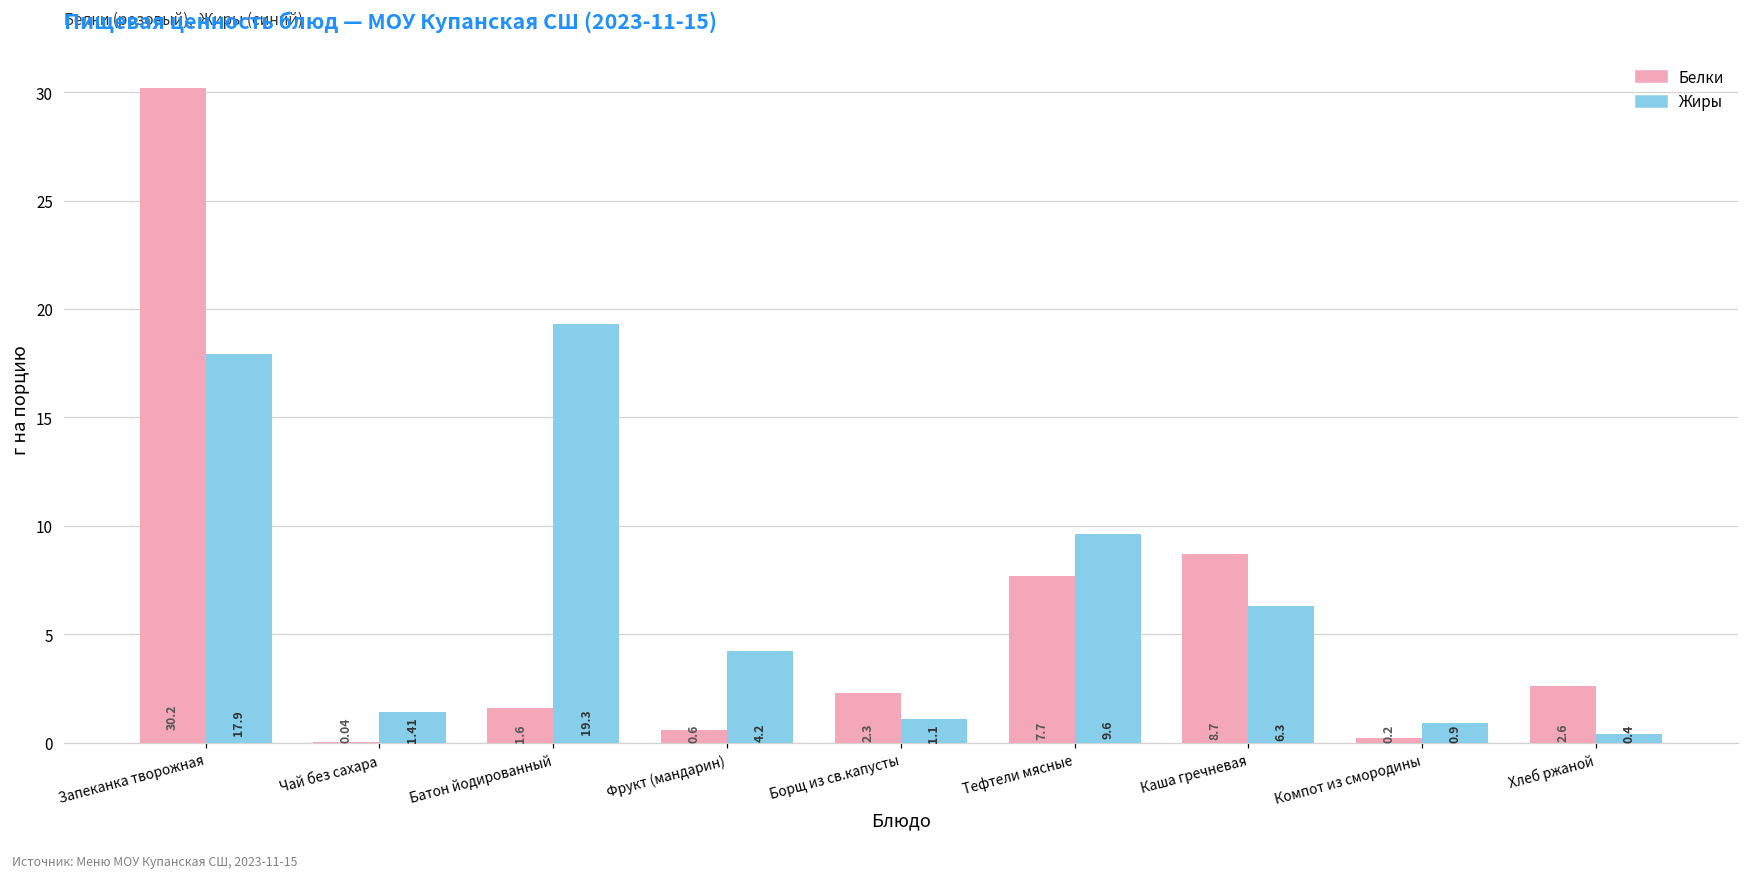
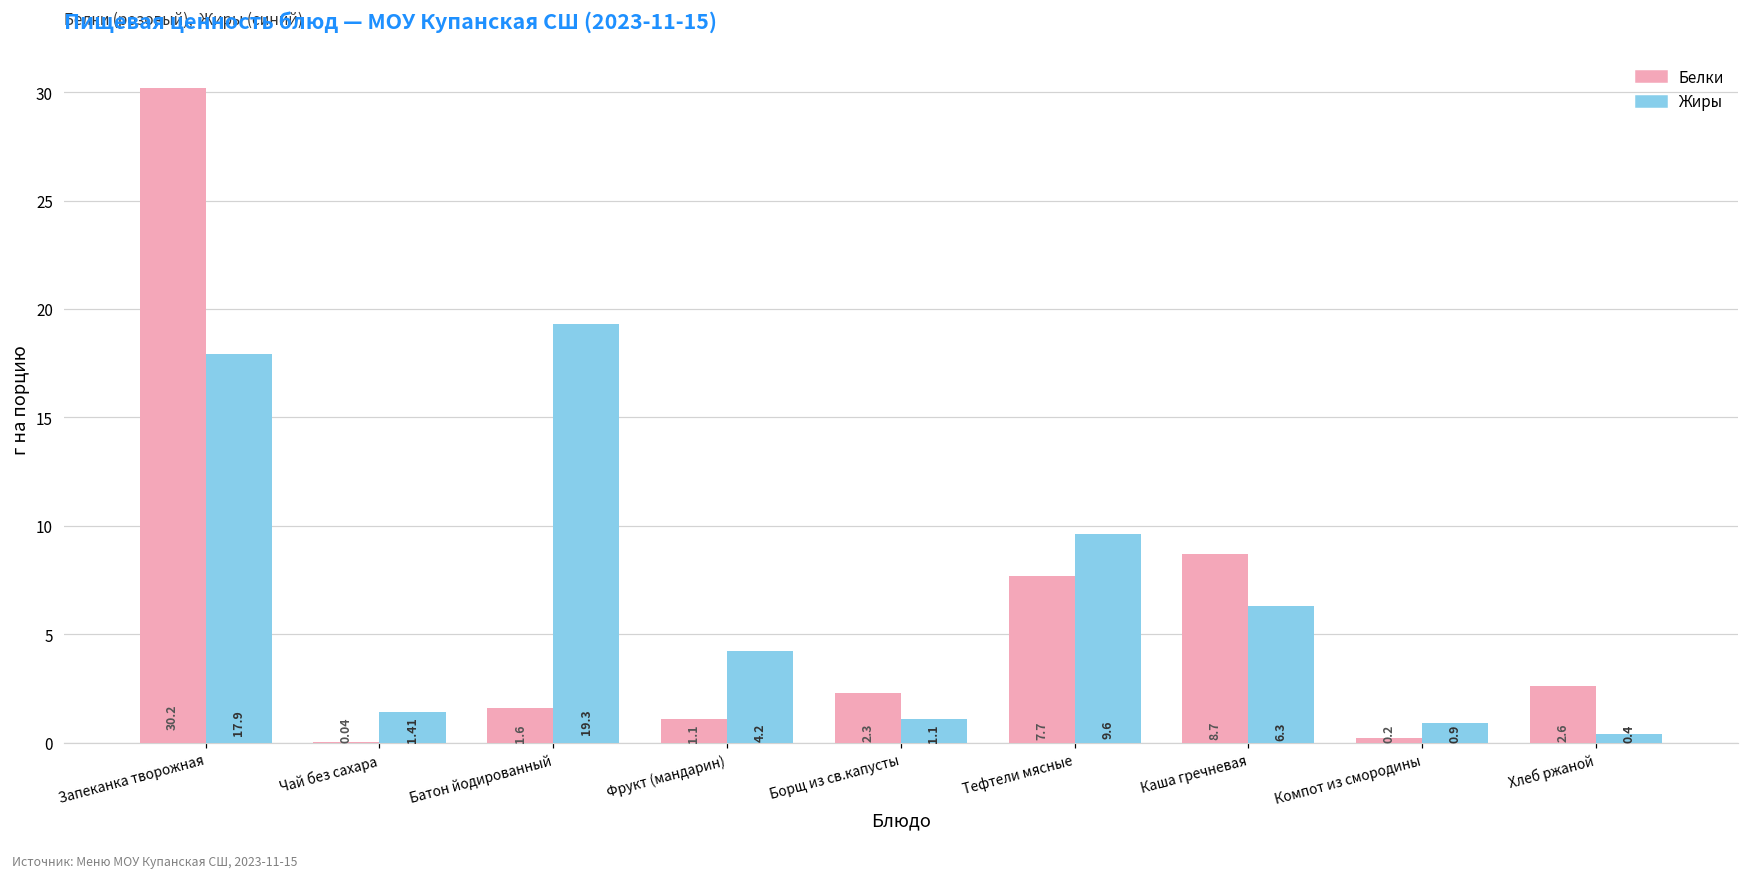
  {
    "Белки": {
      "Запеканка творожная": 30.2,
      "Чай без сахара": 0.04,
      "Батон йодированный": 1.6,
-     "Фрукт (мандарин)": 0.6,
+     "Фрукт (мандарин)": 1.1,
      "Борщ из св.капусты": 2.3,
      "Тефтели мясные": 7.7,
      "Каша гречневая": 8.7,
      "Компот из смородины": 0.2,
      "Хлеб ржаной": 2.6
    },
    "Жиры": {
      "Запеканка творожная": 17.9,
      "Чай без сахара": 1.41,
      "Батон йодированный": 19.3,
      "Фрукт (мандарин)": 4.2,
      "Борщ из св.капусты": 1.1,
      "Тефтели мясные": 9.6,
      "Каша гречневая": 6.3,
      "Компот из смородины": 0.9,
      "Хлеб ржаной": 0.4
    }
  }
